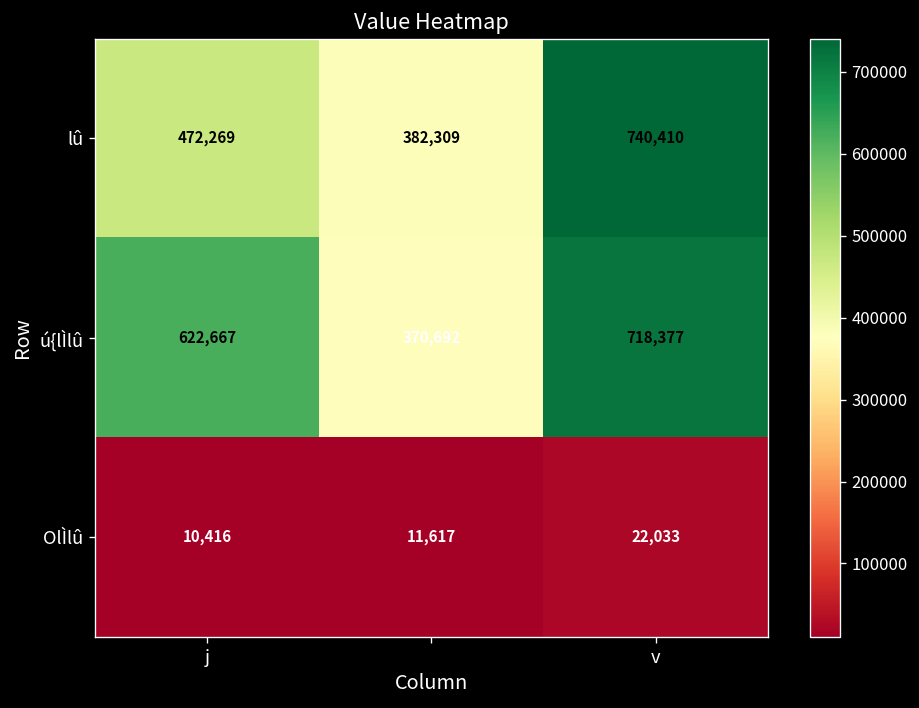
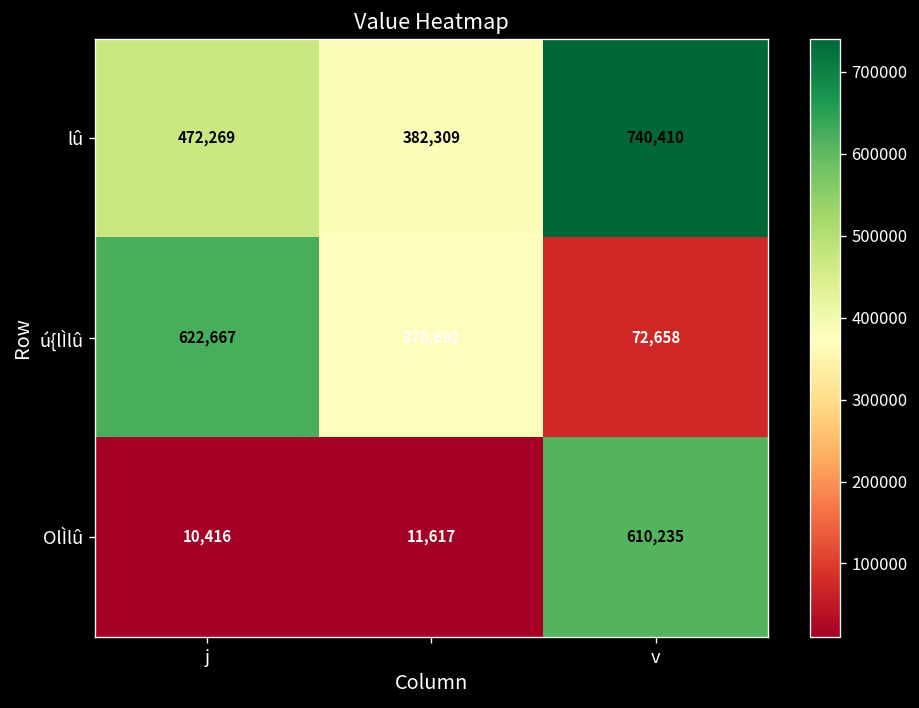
  {
    "lû": {
      "j": "472,269",
      "v": "740,410"
    },
    "ú{lÌlû": {
      "j": "622,667",
-     "v": "718,377"
+     "v": "72,658"
    },
    "OlÌlû": {
      "j": "10,416",
-     "v": "22,033"
+     "v": "610,235"
    }
  }
